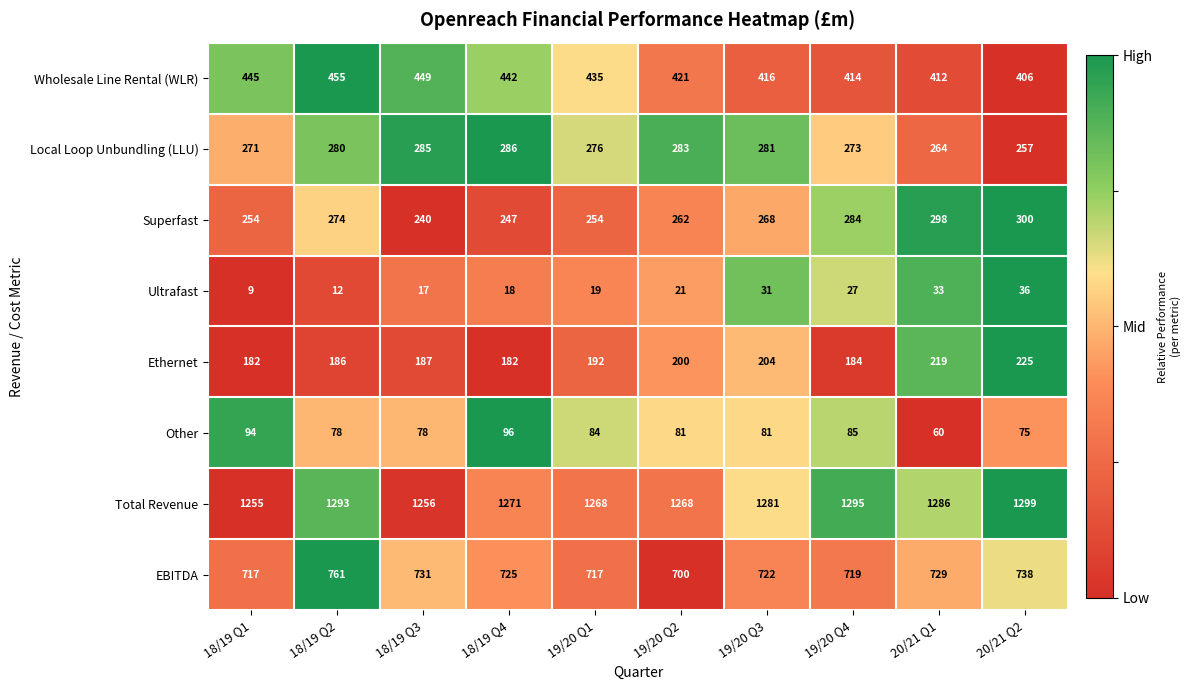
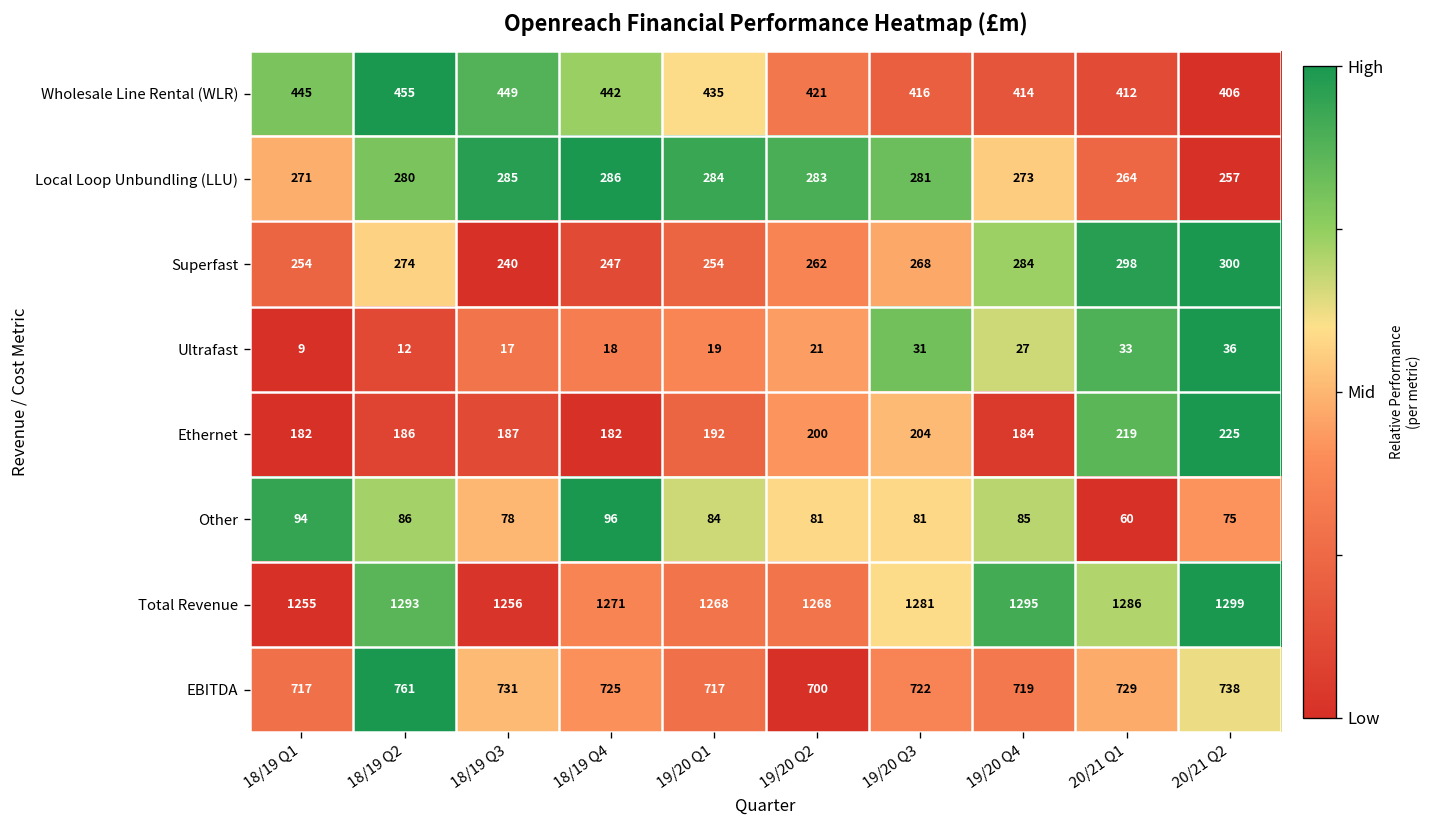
  {
    "Wholesale Line Rental (WLR)": {
      "18/19 Q1": 445,
      "18/19 Q2": 455,
      "18/19 Q3": 449,
      "18/19 Q4": 442,
      "19/20 Q1": 435,
      "19/20 Q2": 421,
      "19/20 Q3": 416,
      "19/20 Q4": 414,
      "20/21 Q1": 412,
      "20/21 Q2": 406
    },
    "Local Loop Unbundling (LLU)": {
      "18/19 Q1": 271,
      "18/19 Q2": 280,
      "18/19 Q3": 285,
      "18/19 Q4": 286,
-     "19/20 Q1": 276,
+     "19/20 Q1": 284,
      "19/20 Q2": 283,
      "19/20 Q3": 281,
      "19/20 Q4": 273,
      "20/21 Q1": 264,
      "20/21 Q2": 257
    },
    "Superfast": {
      "18/19 Q1": 254,
      "18/19 Q2": 274,
      "18/19 Q3": 240,
      "18/19 Q4": 247,
      "19/20 Q1": 254,
      "19/20 Q2": 262,
      "19/20 Q3": 268,
      "19/20 Q4": 284,
      "20/21 Q1": 298,
      "20/21 Q2": 300
    },
    "Ultrafast": {
      "18/19 Q1": 9,
      "18/19 Q2": 12,
      "18/19 Q3": 17,
      "18/19 Q4": 18,
      "19/20 Q1": 19,
      "19/20 Q2": 21,
      "19/20 Q3": 31,
      "19/20 Q4": 27,
      "20/21 Q1": 33,
      "20/21 Q2": 36
    },
    "Ethernet": {
      "18/19 Q1": 182,
      "18/19 Q2": 186,
      "18/19 Q3": 187,
      "18/19 Q4": 182,
      "19/20 Q1": 192,
      "19/20 Q2": 200,
      "19/20 Q3": 204,
      "19/20 Q4": 184,
      "20/21 Q1": 219,
      "20/21 Q2": 225
    },
    "Other": {
      "18/19 Q1": 94,
-     "18/19 Q2": 78,
+     "18/19 Q2": 86,
      "18/19 Q3": 78,
      "18/19 Q4": 96,
      "19/20 Q1": 84,
      "19/20 Q2": 81,
      "19/20 Q3": 81,
      "19/20 Q4": 85,
      "20/21 Q1": 60,
      "20/21 Q2": 75
    },
    "Total Revenue": {
      "18/19 Q1": 1255,
      "18/19 Q2": 1293,
      "18/19 Q3": 1256,
      "18/19 Q4": 1271,
      "19/20 Q1": 1268,
      "19/20 Q2": 1268,
      "19/20 Q3": 1281,
      "19/20 Q4": 1295,
      "20/21 Q1": 1286,
      "20/21 Q2": 1299
    },
    "EBITDA": {
      "18/19 Q1": 717,
      "18/19 Q2": 761,
      "18/19 Q3": 731,
      "18/19 Q4": 725,
      "19/20 Q1": 717,
      "19/20 Q2": 700,
      "19/20 Q3": 722,
      "19/20 Q4": 719,
      "20/21 Q1": 729,
      "20/21 Q2": 738
    }
  }
